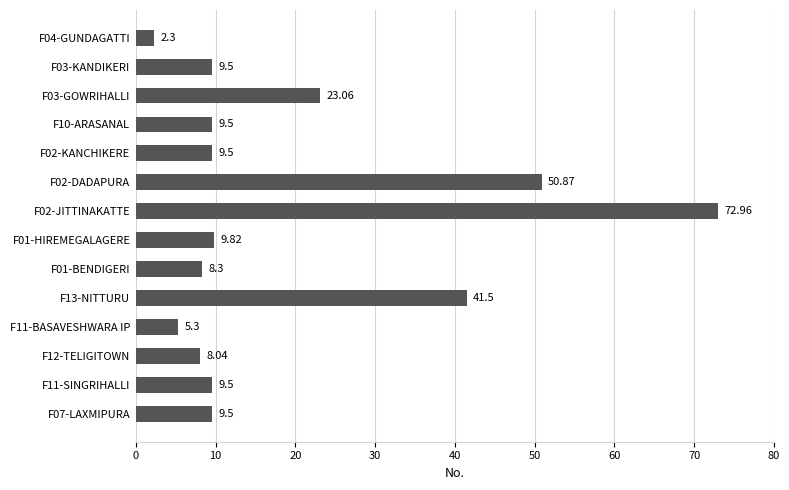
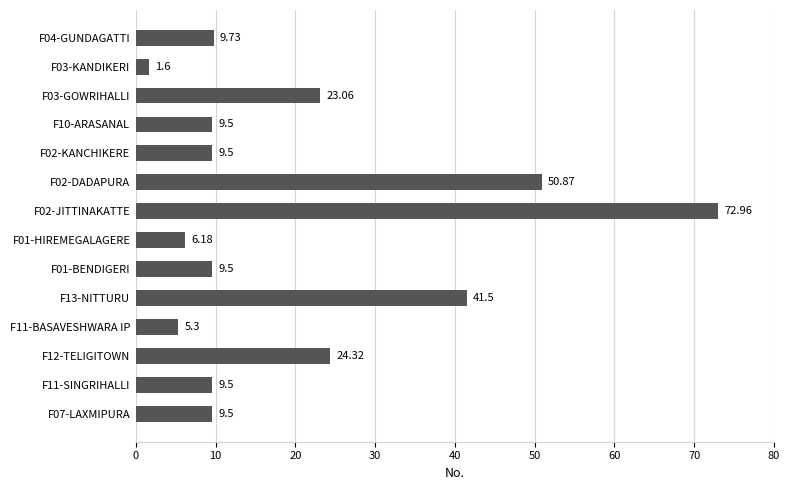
  {
-   "F04-GUNDAGATTI": 2.3,
-   "F03-KANDIKERI": 9.5,
+   "F04-GUNDAGATTI": 9.73,
+   "F03-KANDIKERI": 1.6,
    "F03-GOWRIHALLI": 23.06,
    "F10-ARASANAL": 9.5,
    "F02-KANCHIKERE": 9.5,
    "F02-DADAPURA": 50.87,
    "F02-JITTINAKATTE": 72.96,
-   "F01-HIREMEGALAGERE": 9.82,
-   "F01-BENDIGERI": 8.3,
+   "F01-HIREMEGALAGERE": 6.18,
+   "F01-BENDIGERI": 9.5,
    "F13-NITTURU": 41.5,
    "F11-BASAVESHWARA IP": 5.3,
-   "F12-TELIGITOWN": 8.04,
+   "F12-TELIGITOWN": 24.32,
    "F11-SINGRIHALLI": 9.5,
    "F07-LAXMIPURA": 9.5
  }
